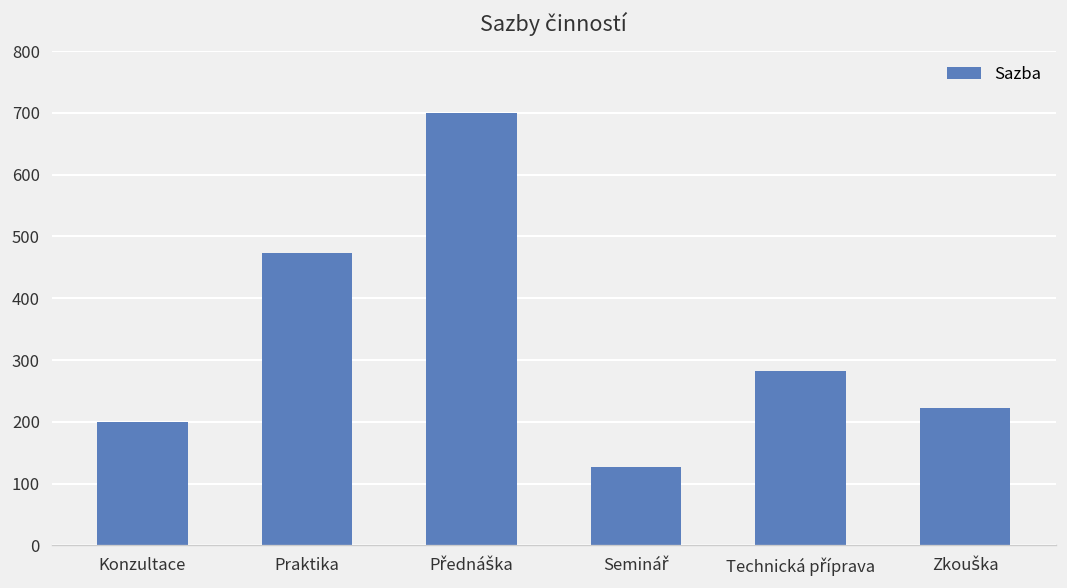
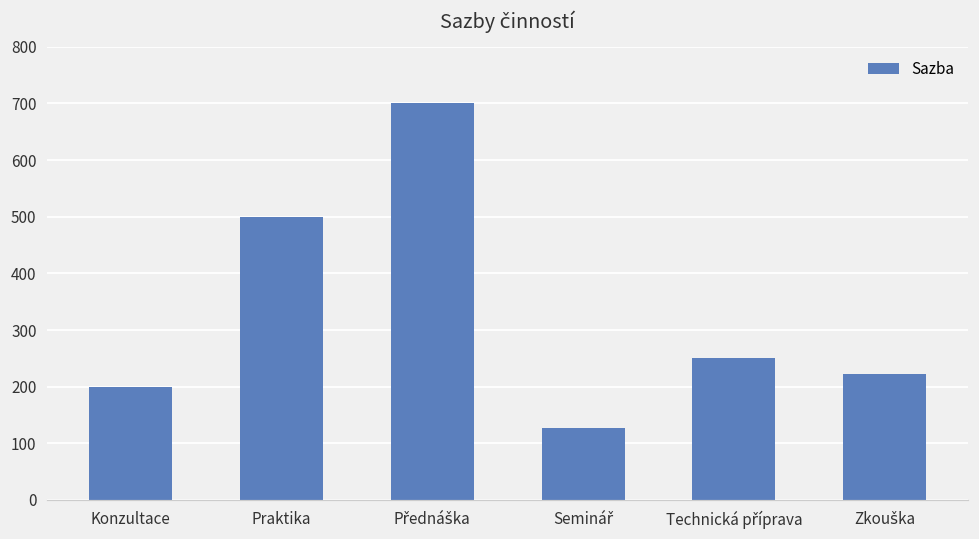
  {
    "Konzultace": 200,
-   "Praktika": 470,
+   "Praktika": 500,
    "Přednáška": 700,
    "Seminář": 130,
-   "Technická příprava": 280,
+   "Technická příprava": 250,
    "Zkouška": 220
  }
